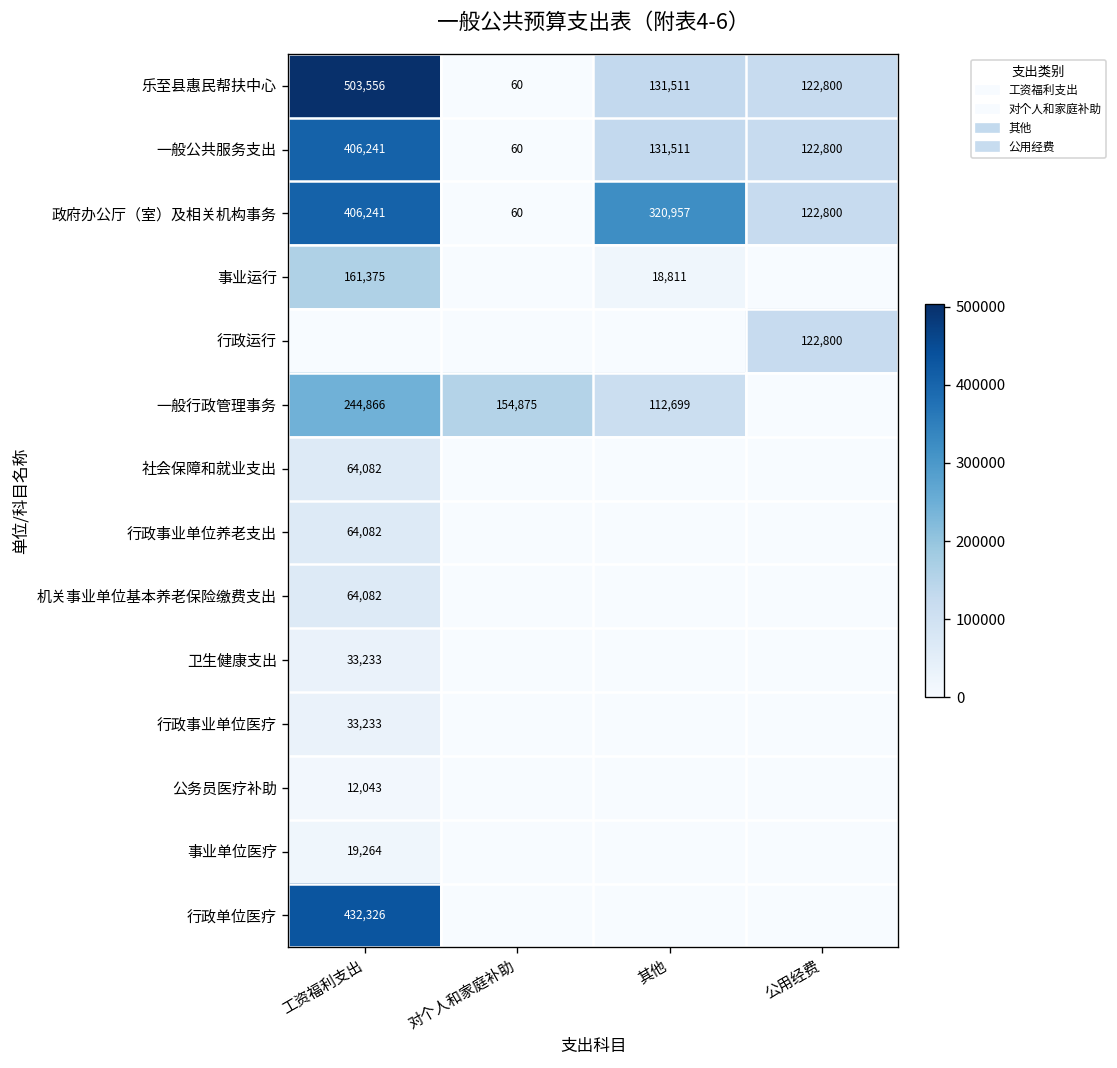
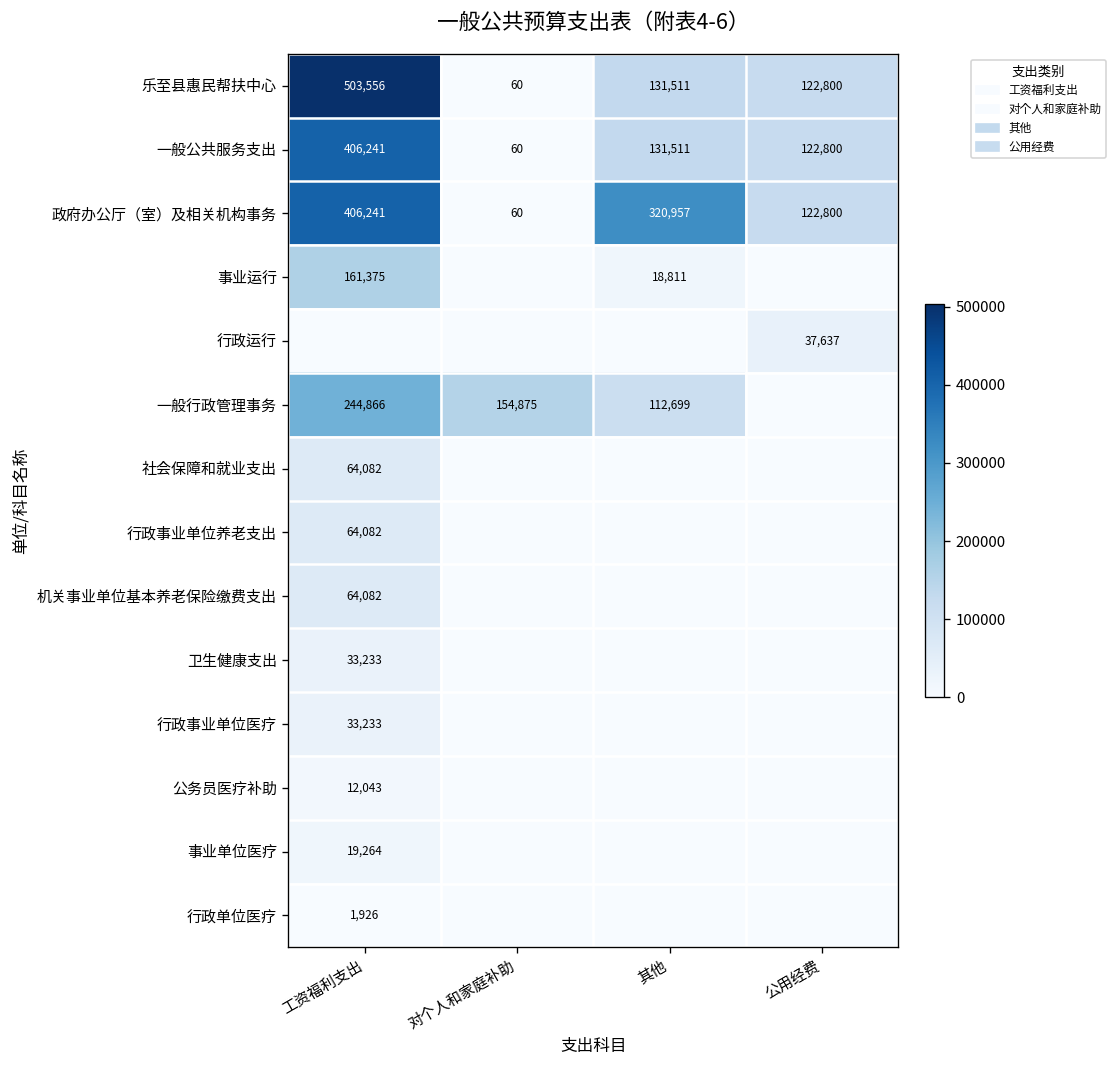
  {
    "乐至县惠民帮扶中心": {
      "工资福利支出": "503,556",
      "对个人和家庭补助": "60",
      "其他": "131,511",
      "公用经费": "122,800"
    },
    "一般公共服务支出": {
      "工资福利支出": "406,241",
      "对个人和家庭补助": "60",
      "其他": "131,511",
      "公用经费": "122,800"
    },
    "政府办公厅（室）及相关机构事务": {
      "工资福利支出": "406,241",
      "对个人和家庭补助": "60",
      "其他": "320,957",
      "公用经费": "122,800"
    },
    "事业运行": {
      "工资福利支出": "161,375",
      "其他": "18,811"
    },
    "行政运行": {
-     "公用经费": "122,800"
+     "公用经费": "37,637"
    },
    "一般行政管理事务": {
      "工资福利支出": "244,866",
      "对个人和家庭补助": "154,875",
      "其他": "112,699"
    },
    "社会保障和就业支出": {
      "工资福利支出": "64,082"
    },
    "行政事业单位养老支出": {
      "工资福利支出": "64,082"
    },
    "机关事业单位基本养老保险缴费支出": {
      "工资福利支出": "64,082"
    },
    "卫生健康支出": {
      "工资福利支出": "33,233"
    },
    "行政事业单位医疗": {
      "工资福利支出": "33,233"
    },
    "公务员医疗补助": {
      "工资福利支出": "12,043"
    },
    "事业单位医疗": {
      "工资福利支出": "19,264"
    },
    "行政单位医疗": {
-     "工资福利支出": "432,326"
+     "工资福利支出": "1,926"
    }
  }
